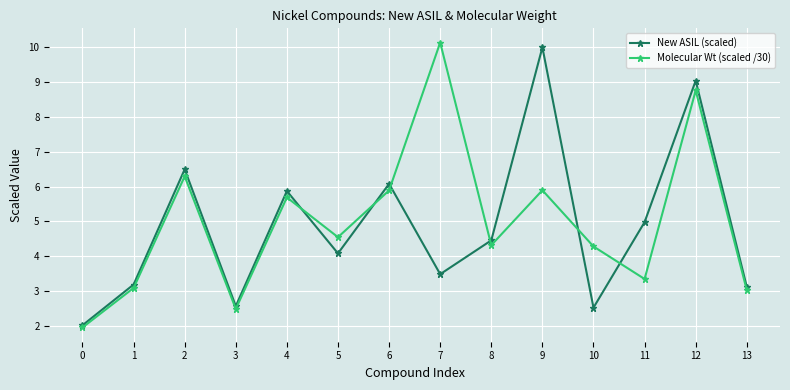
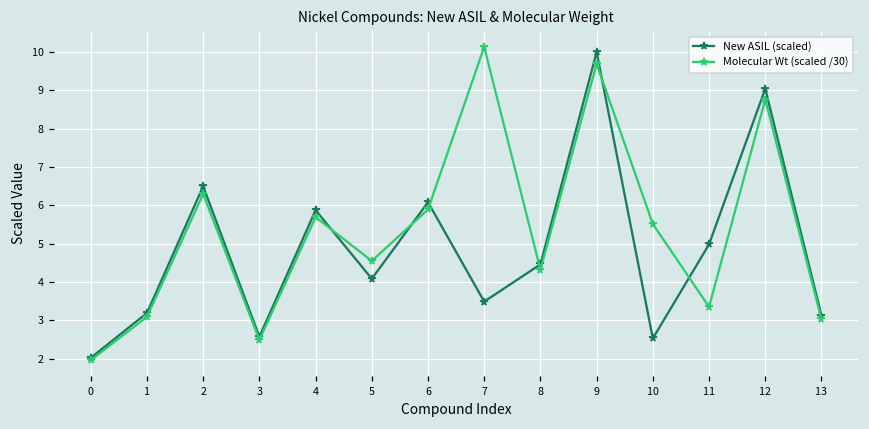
  {
    "New ASIL (scaled)": {
      "1": 3.2,
      "2": 6.5,
      "3": 2.6,
      "4": 5.9,
      "5": 4.1,
      "6": 6.1,
      "7": 3.5,
      "8": 4.5,
      "9": 10.0,
      "10": 2.5,
      "11": 5.0,
      "12": 9.0,
      "13": 3.1
    },
    "Molecular Wt (scaled /30)": {
      "1": 3.1,
      "2": 6.3,
      "3": 2.5,
      "4": 5.7,
      "5": 4.5,
      "6": 5.9,
      "7": 10.1,
      "8": 4.3,
-     "9": 5.9,
-     "10": 4.3,
+     "9": 9.7,
+     "10": 5.5,
      "11": 3.3,
      "12": 8.8,
      "13": 3.0
    }
  }
